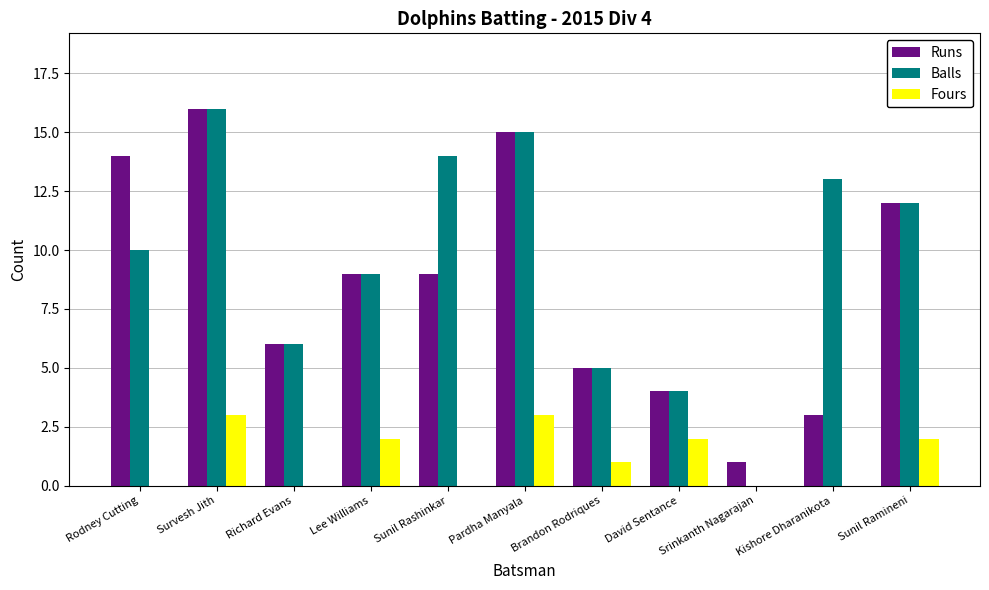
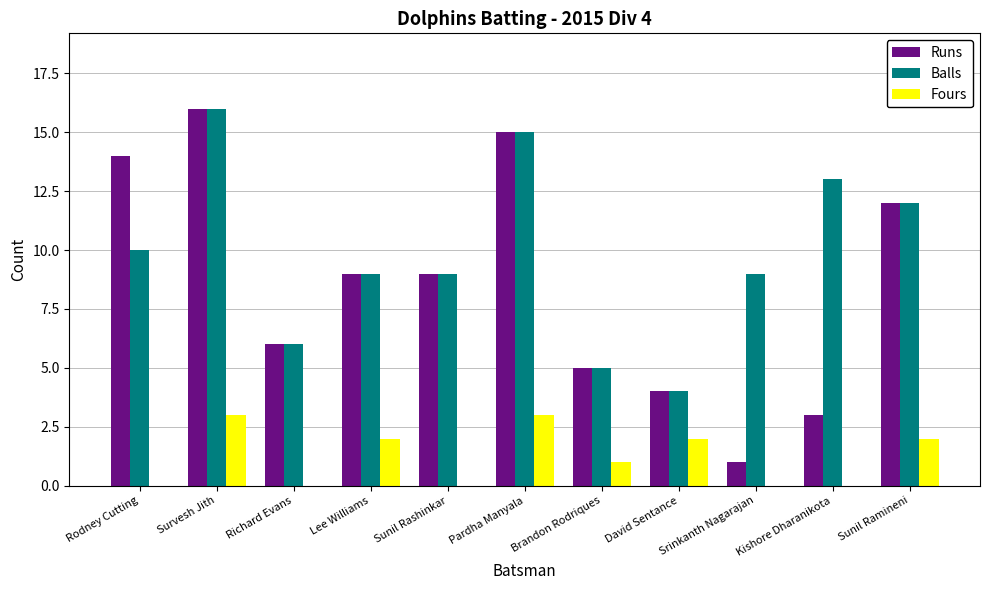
  {
    "Runs": {
      "Rodney Cutting": 14,
      "Survesh Jith": 16,
      "Richard Evans": 6,
      "Lee Williams": 9,
      "Sunil Rashinkar": 9,
      "Pardha Manyala": 15,
      "Brandon Rodriques": 5,
      "David Sentance": 4,
      "Srinkanth Nagarajan": 1,
      "Kishore Dharanikota": 3,
      "Sunil Ramineni": 12
    },
    "Balls": {
      "Rodney Cutting": 10,
      "Survesh Jith": 16,
      "Richard Evans": 6,
      "Lee Williams": 9,
-     "Sunil Rashinkar": 14,
+     "Sunil Rashinkar": 9,
      "Pardha Manyala": 15,
      "Brandon Rodriques": 5,
      "David Sentance": 4,
-     "Srinkanth Nagarajan": 0,
+     "Srinkanth Nagarajan": 9,
      "Kishore Dharanikota": 13,
      "Sunil Ramineni": 12
    },
    "Fours": {
      "Rodney Cutting": 0,
      "Survesh Jith": 3,
      "Richard Evans": 0,
      "Lee Williams": 2,
      "Sunil Rashinkar": 0,
      "Pardha Manyala": 3,
      "Brandon Rodriques": 1,
      "David Sentance": 2,
      "Srinkanth Nagarajan": 0,
      "Kishore Dharanikota": 0,
      "Sunil Ramineni": 2
    }
  }
